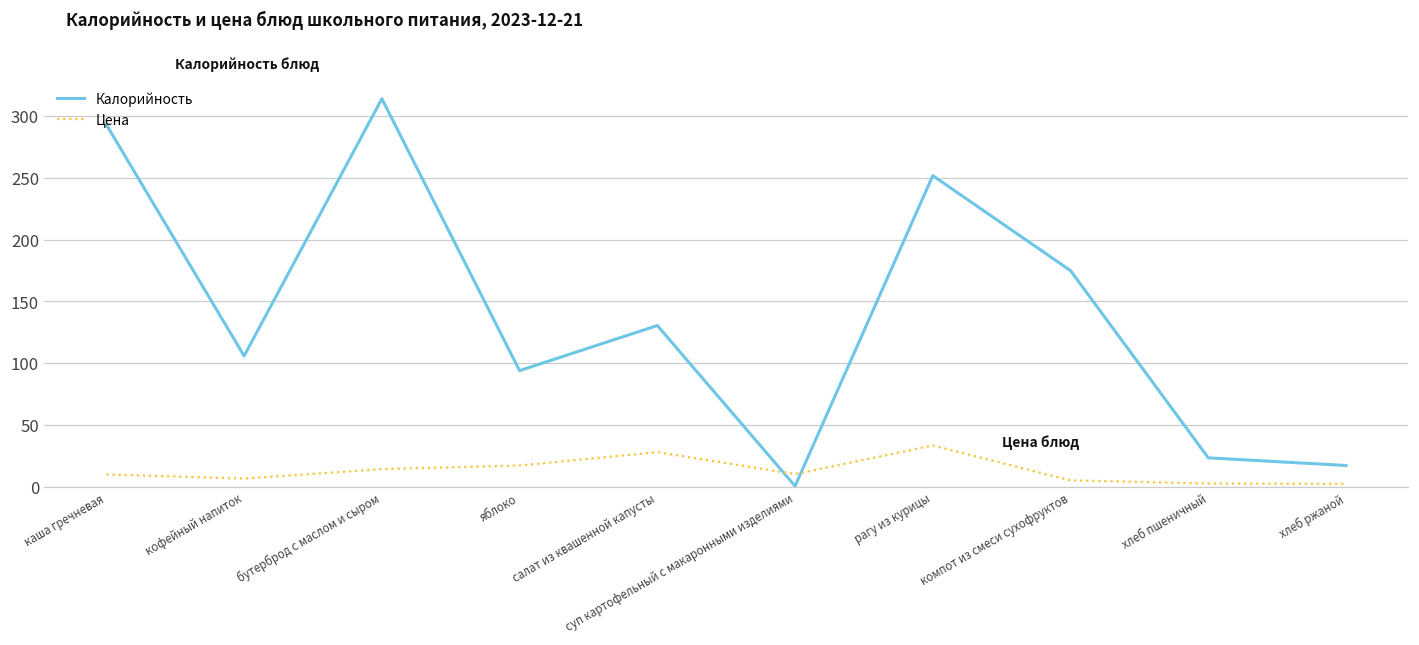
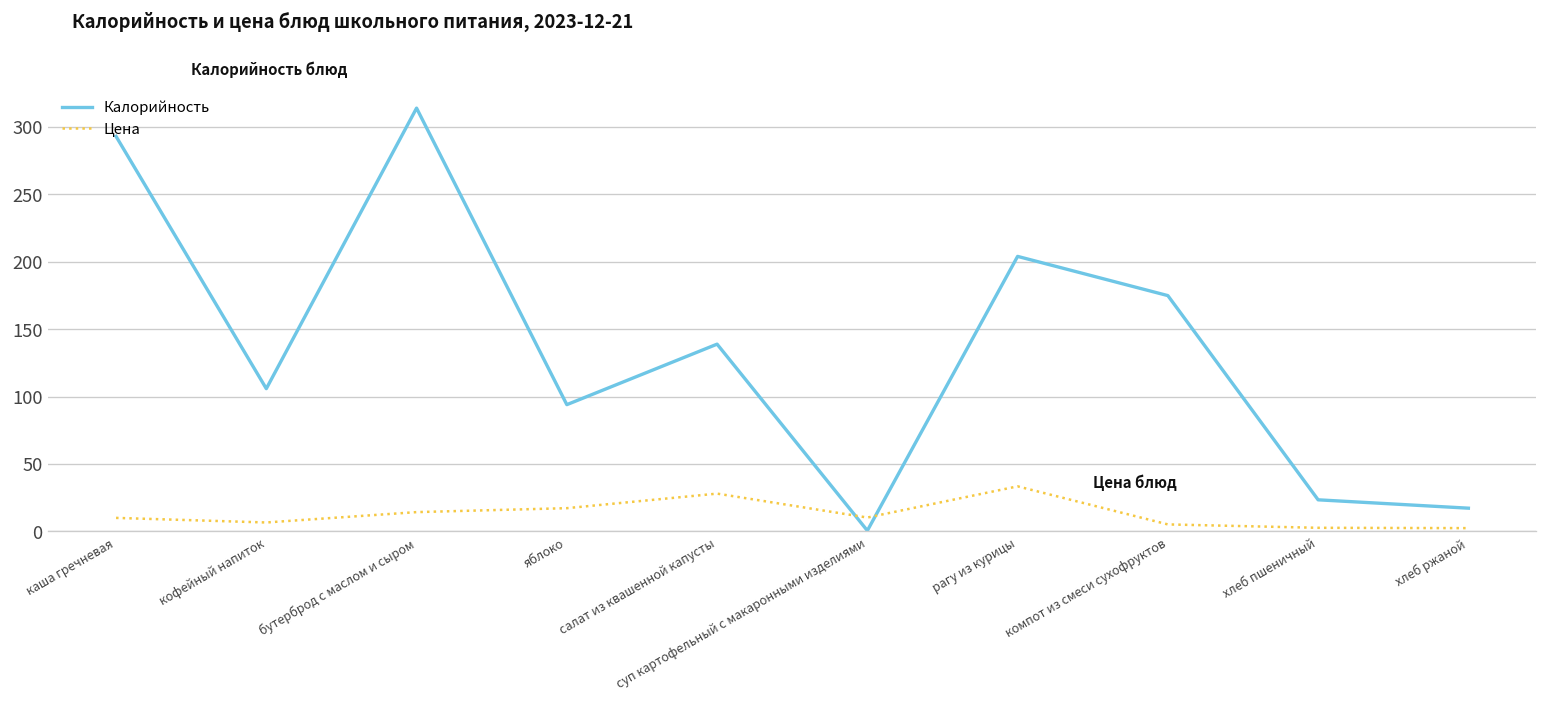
  {
    "Калорийность": {
      "каша гречневая": 293,
      "кофейный напиток": 106,
      "бутерброд с маслом и сыром": 314,
      "яблоко": 94,
-     "салат из квашенной капусты": 130,
+     "салат из квашенной капусты": 139,
      "суп картофельный с макаронными изделиями": 1,
-     "рагу из курицы": 252,
+     "рагу из курицы": 204,
      "компот из смеси сухофруктов": 175,
      "хлеб пшеничный": 23,
      "хлеб ржаной": 17
    },
    "Цена": {
      "каша гречневая": 10,
      "кофейный напиток": 7,
      "бутерброд с маслом и сыром": 14,
      "яблоко": 17,
      "салат из квашенной капусты": 28,
      "суп картофельный с макаронными изделиями": 10,
      "рагу из курицы": 33,
      "компот из смеси сухофруктов": 5,
      "хлеб пшеничный": 3,
      "хлеб ржаной": 2
    }
  }
